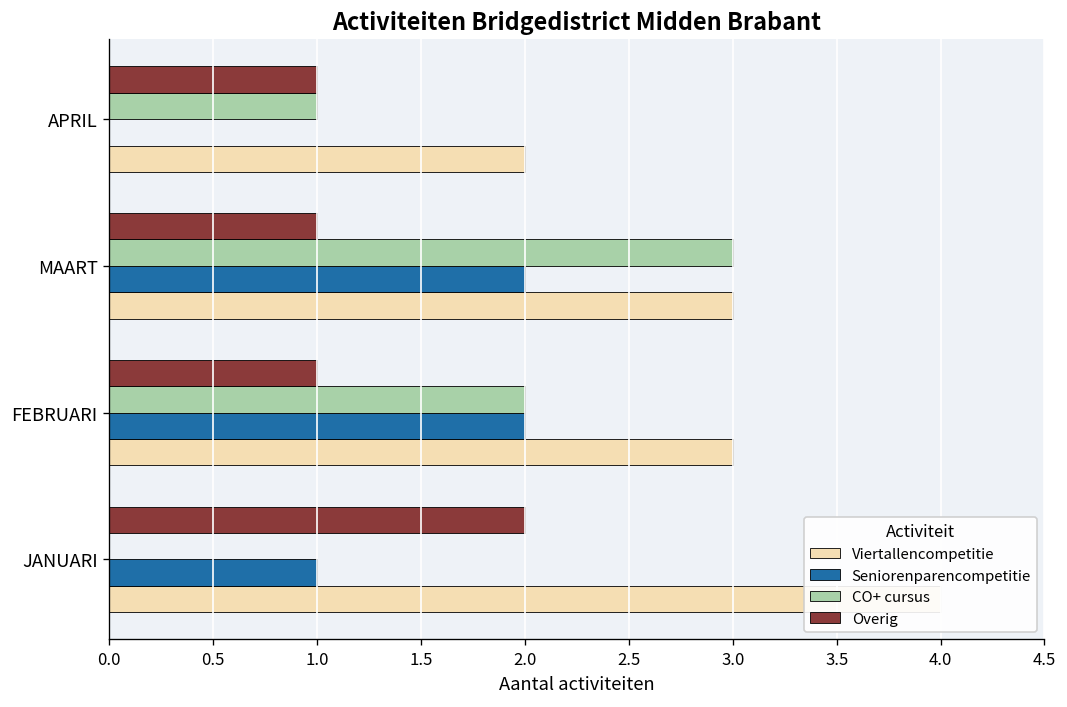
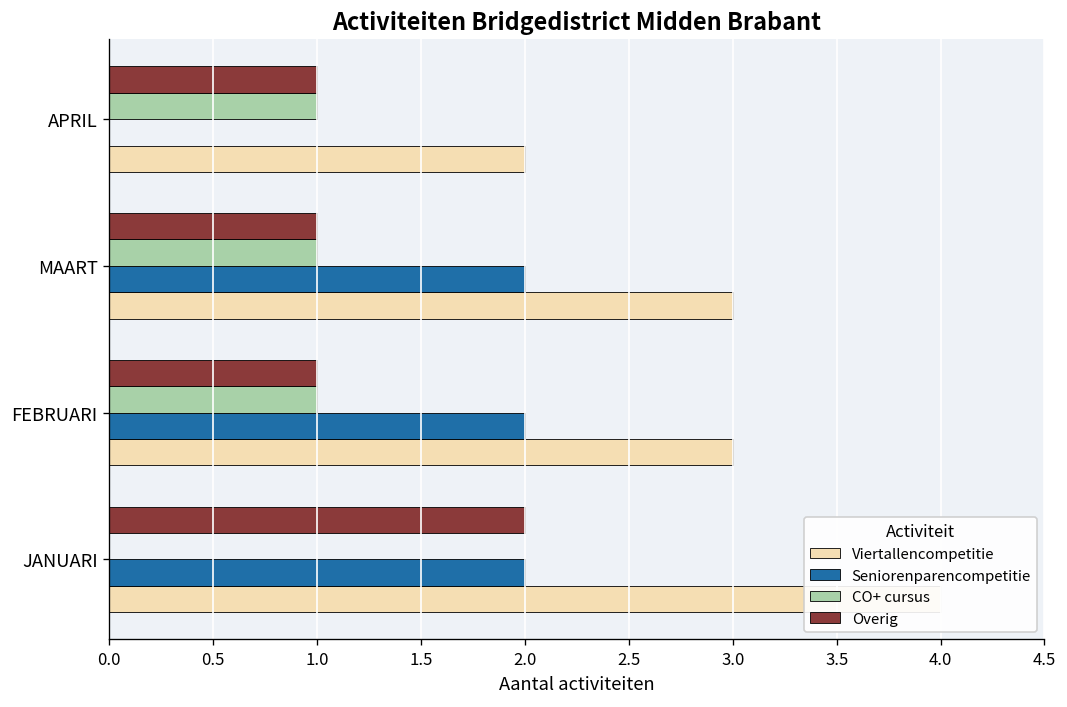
  {
    "Viertallencompetitie": {
      "APRIL": 2,
      "MAART": 3,
      "FEBRUARI": 3
    },
    "Seniorenparencompetitie": {
      "APRIL": 0,
      "MAART": 2,
      "FEBRUARI": 2,
-     "JANUARI": 1
+     "JANUARI": 2
    },
    "CO+ cursus": {
      "APRIL": 1,
-     "MAART": 3,
-     "FEBRUARI": 2,
+     "MAART": 1,
+     "FEBRUARI": 1,
      "JANUARI": 0
    },
    "Overig": {
      "APRIL": 1,
      "MAART": 1,
      "FEBRUARI": 1,
      "JANUARI": 2
    }
  }
